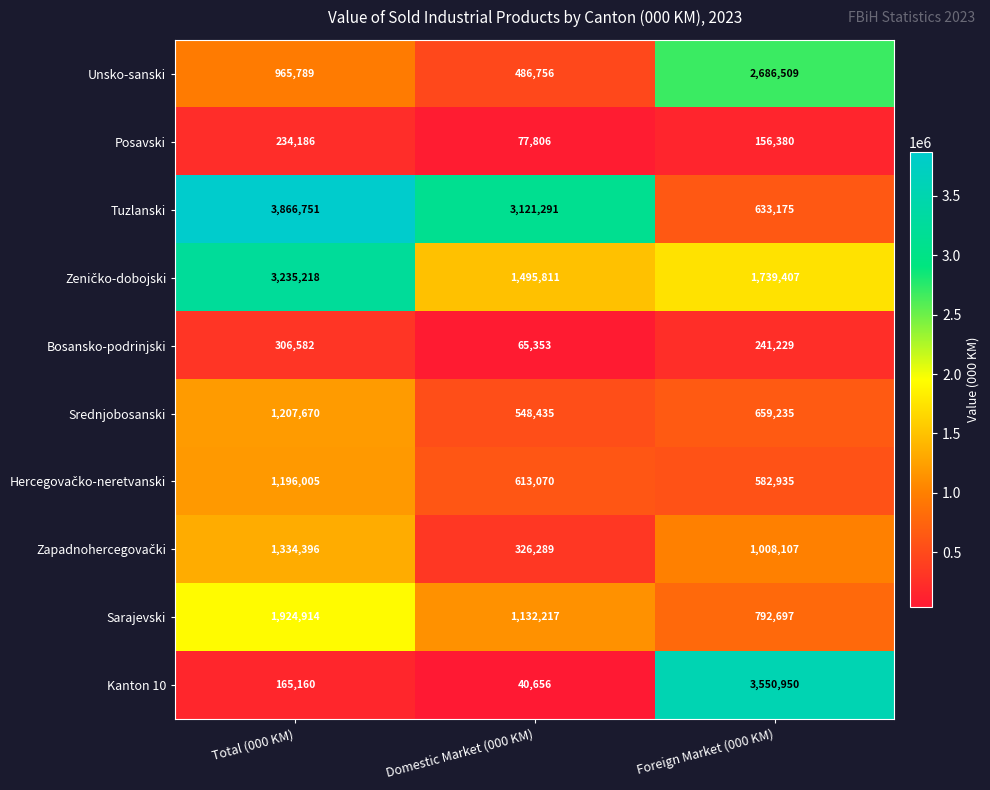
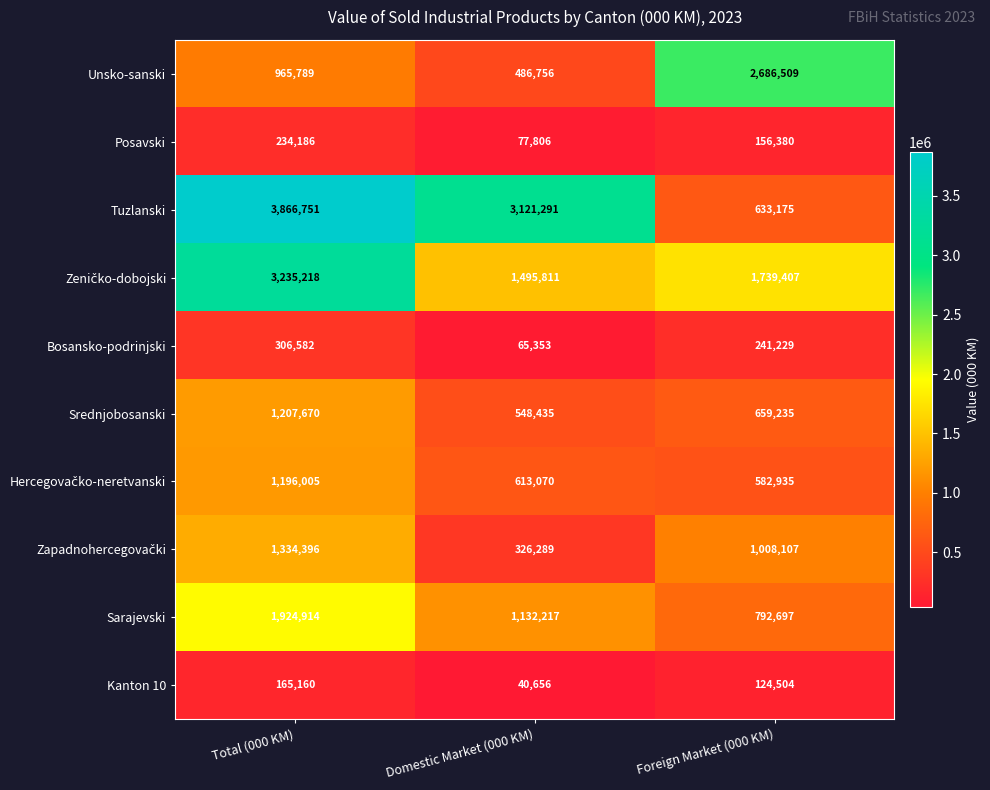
  {
    "Unsko-sanski": {
      "Total (000 KM)": "965,789",
      "Domestic Market (000 KM)": "486,756",
      "Foreign Market (000 KM)": "2,686,509"
    },
    "Posavski": {
      "Total (000 KM)": "234,186",
      "Domestic Market (000 KM)": "77,806",
      "Foreign Market (000 KM)": "156,380"
    },
    "Tuzlanski": {
      "Total (000 KM)": "3,866,751",
      "Domestic Market (000 KM)": "3,121,291",
      "Foreign Market (000 KM)": "633,175"
    },
    "Zeničko-dobojski": {
      "Total (000 KM)": "3,235,218",
      "Domestic Market (000 KM)": "1,495,811",
      "Foreign Market (000 KM)": "1,739,407"
    },
    "Bosansko-podrinjski": {
      "Total (000 KM)": "306,582",
      "Domestic Market (000 KM)": "65,353",
      "Foreign Market (000 KM)": "241,229"
    },
    "Srednjobosanski": {
      "Total (000 KM)": "1,207,670",
      "Domestic Market (000 KM)": "548,435",
      "Foreign Market (000 KM)": "659,235"
    },
    "Hercegovačko-neretvanski": {
      "Total (000 KM)": "1,196,005",
      "Domestic Market (000 KM)": "613,070",
      "Foreign Market (000 KM)": "582,935"
    },
    "Zapadnohercegovački": {
      "Total (000 KM)": "1,334,396",
      "Domestic Market (000 KM)": "326,289",
      "Foreign Market (000 KM)": "1,008,107"
    },
    "Sarajevski": {
      "Total (000 KM)": "1,924,914",
      "Domestic Market (000 KM)": "1,132,217",
      "Foreign Market (000 KM)": "792,697"
    },
    "Kanton 10": {
      "Total (000 KM)": "165,160",
      "Domestic Market (000 KM)": "40,656",
-     "Foreign Market (000 KM)": "3,550,950"
+     "Foreign Market (000 KM)": "124,504"
    }
  }
